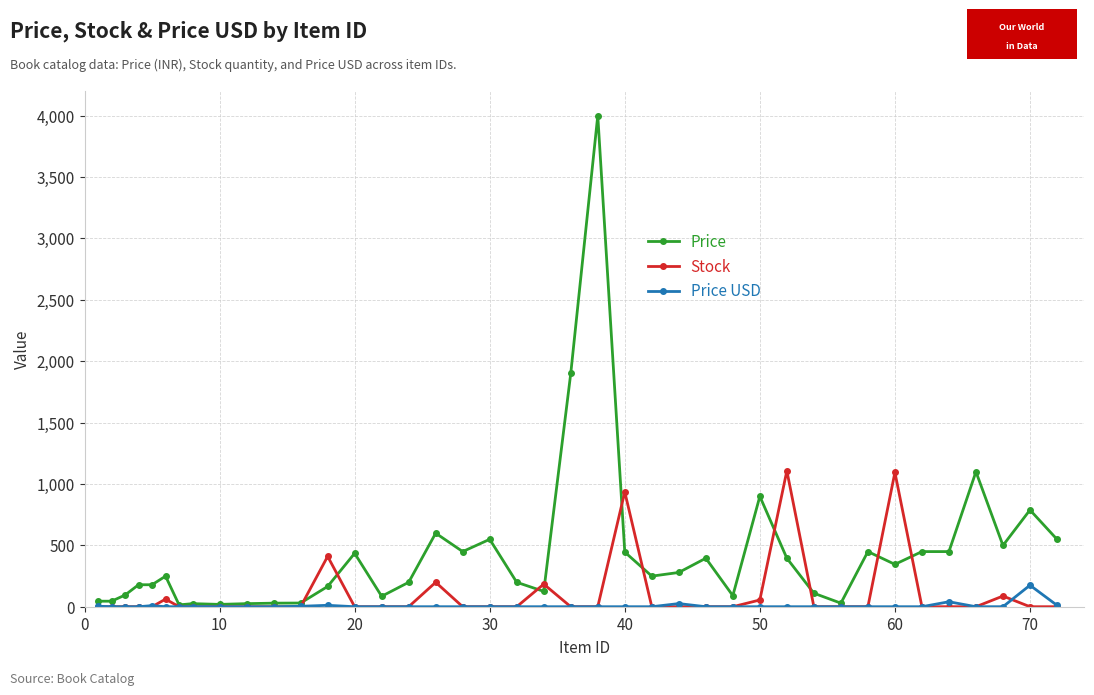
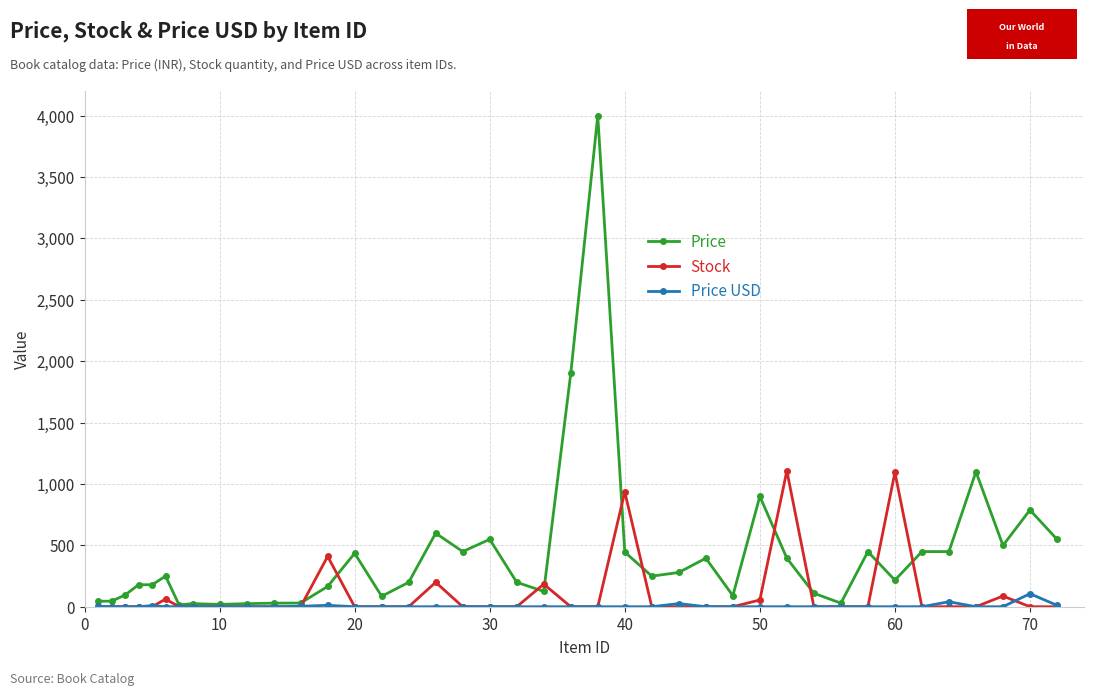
  {
    "Price": {
      "20": "440",
      "30": "550",
      "40": "450",
      "50": "900",
-     "60": "350",
+     "60": "220",
      "70": "790"
    },
    "Stock": {
      "40": "940",
      "50": "60",
      "60": "1,090",
      "70": "0"
    },
    "Price USD": {
      "40": "0",
      "50": "0",
      "60": "0",
-     "70": "180"
+     "70": "110"
    }
  }
